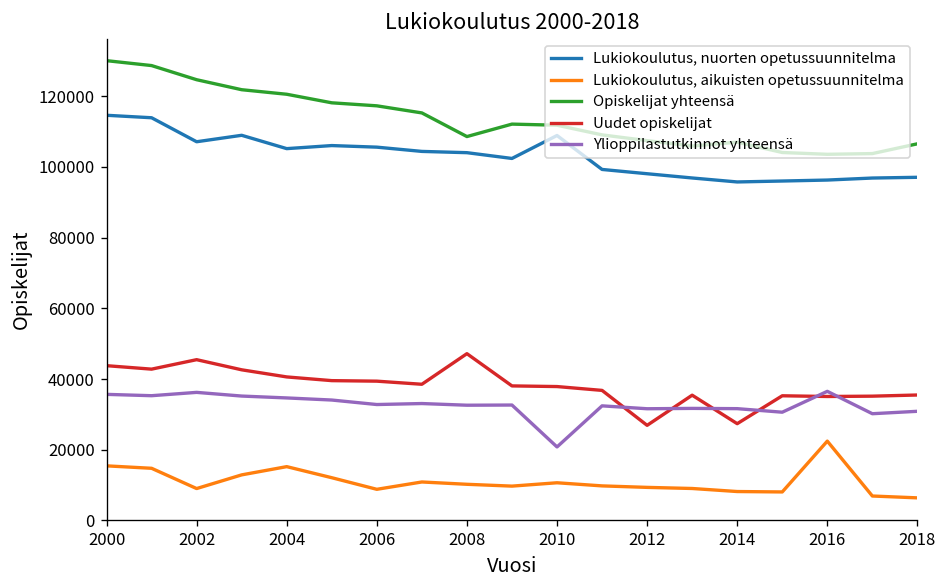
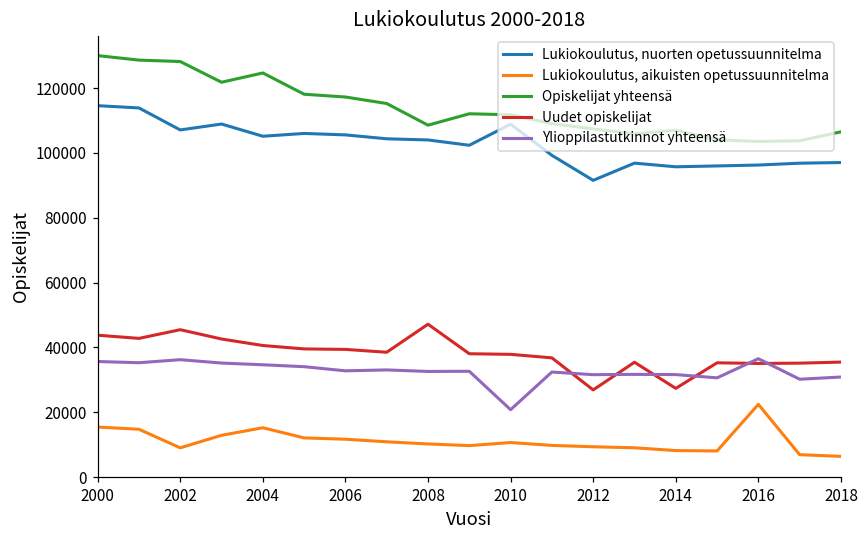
  {
    "Lukiokoulutus, nuorten opetussuunnitelma": {
      "2000": 115000,
      "2002": 107000,
      "2004": 105000,
      "2006": 106000,
      "2008": 104000,
-     "2012": 98000,
+     "2012": 92000,
      "2014": 96000,
      "2016": 96000,
      "2018": 97000
    },
    "Lukiokoulutus, aikuisten opetussuunnitelma": {
      "2000": 15000,
      "2002": 9000,
      "2004": 15000,
-     "2006": 9000,
+     "2006": 12000,
      "2008": 10000,
      "2010": 11000,
      "2012": 9000,
      "2014": 8000,
      "2016": 22000,
      "2018": 6000
    },
    "Opiskelijat yhteensä": {
      "2000": 130000,
-     "2002": 125000,
-     "2004": 121000,
+     "2002": 128000,
+     "2004": 125000,
      "2006": 117000,
      "2008": 109000,
      "2018": 107000
    },
    "Uudet opiskelijat": {
      "2000": 44000,
      "2002": 45000,
      "2004": 41000,
      "2006": 39000,
      "2008": 47000,
      "2010": 38000,
      "2012": 27000,
      "2014": 27000,
      "2016": 35000,
      "2018": 35000
    },
    "Ylioppilastutkinnot yhteensä": {
      "2000": 36000,
      "2002": 36000,
      "2004": 35000,
      "2006": 33000,
      "2008": 33000,
      "2010": 21000,
      "2012": 32000,
      "2014": 32000,
      "2016": 37000,
      "2018": 31000
    }
  }
